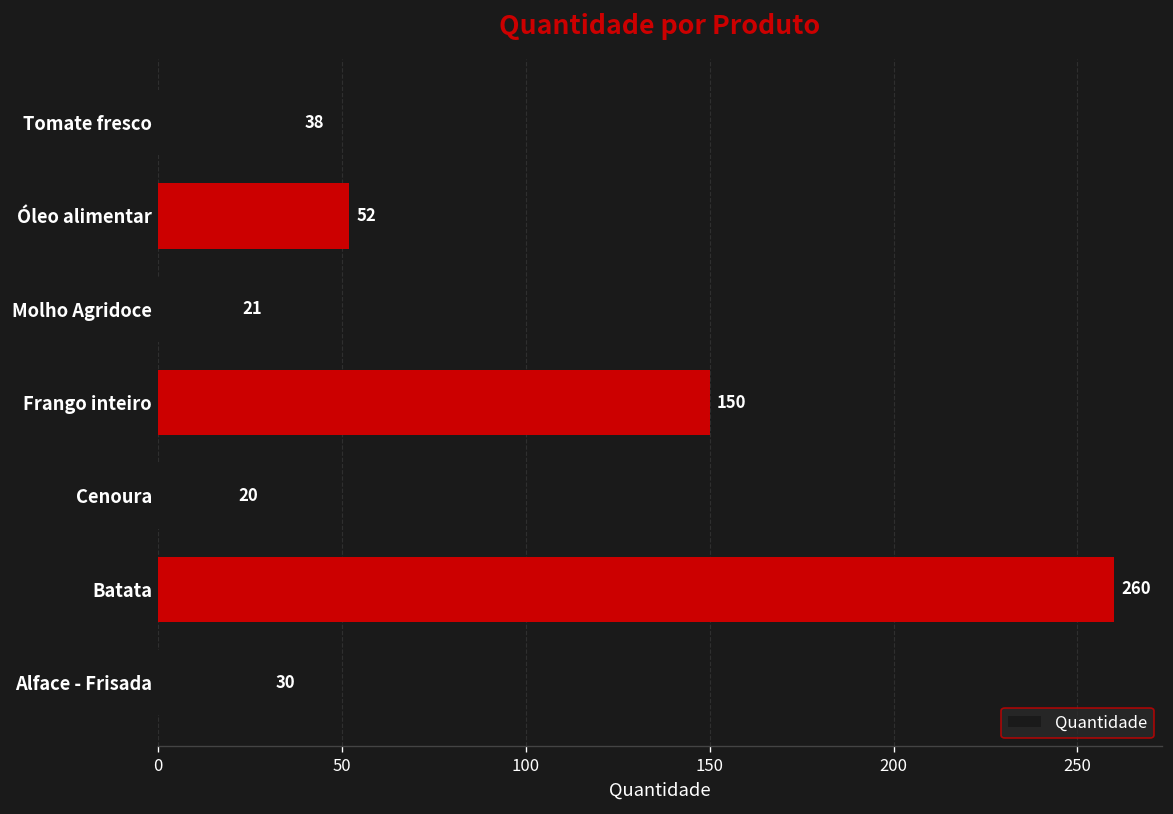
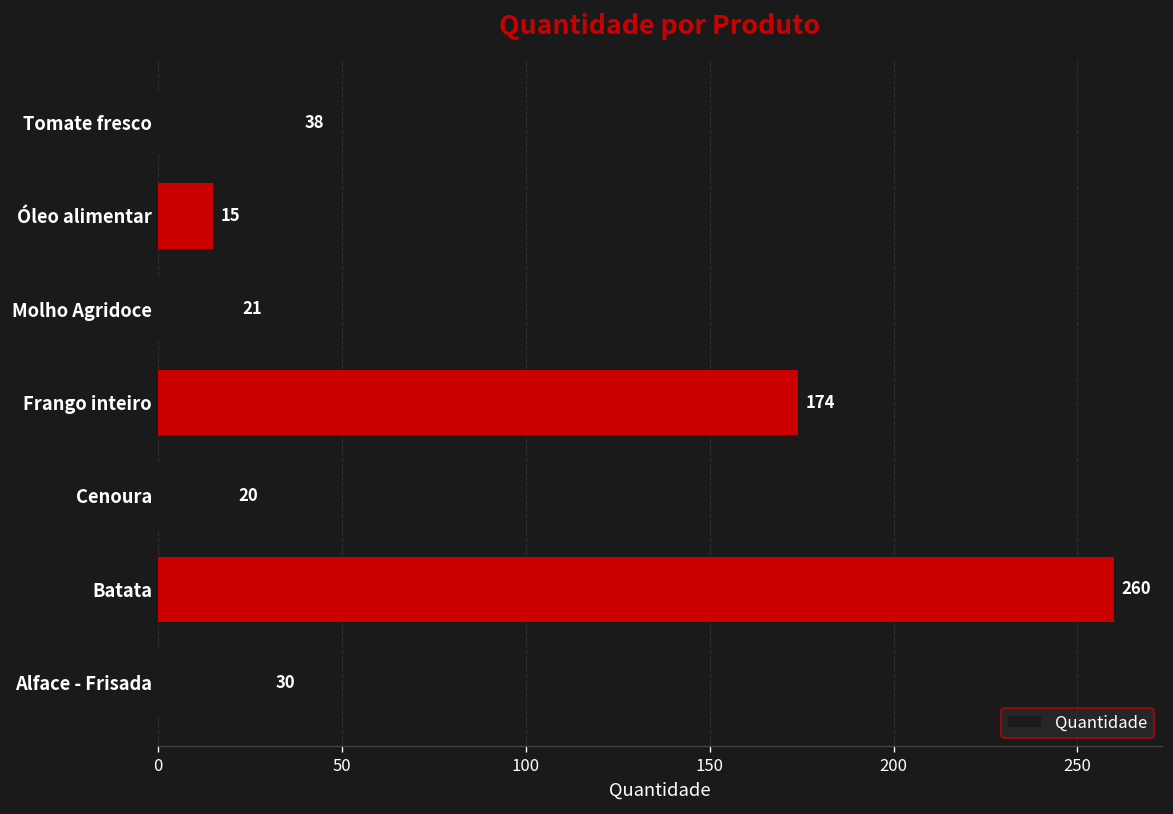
  {
    "Tomate fresco": 38,
-   "Óleo alimentar": 52,
+   "Óleo alimentar": 15,
    "Molho Agridoce": 21,
-   "Frango inteiro": 150,
+   "Frango inteiro": 174,
    "Cenoura": 20,
    "Batata": 260,
    "Alface - Frisada": 30
  }
